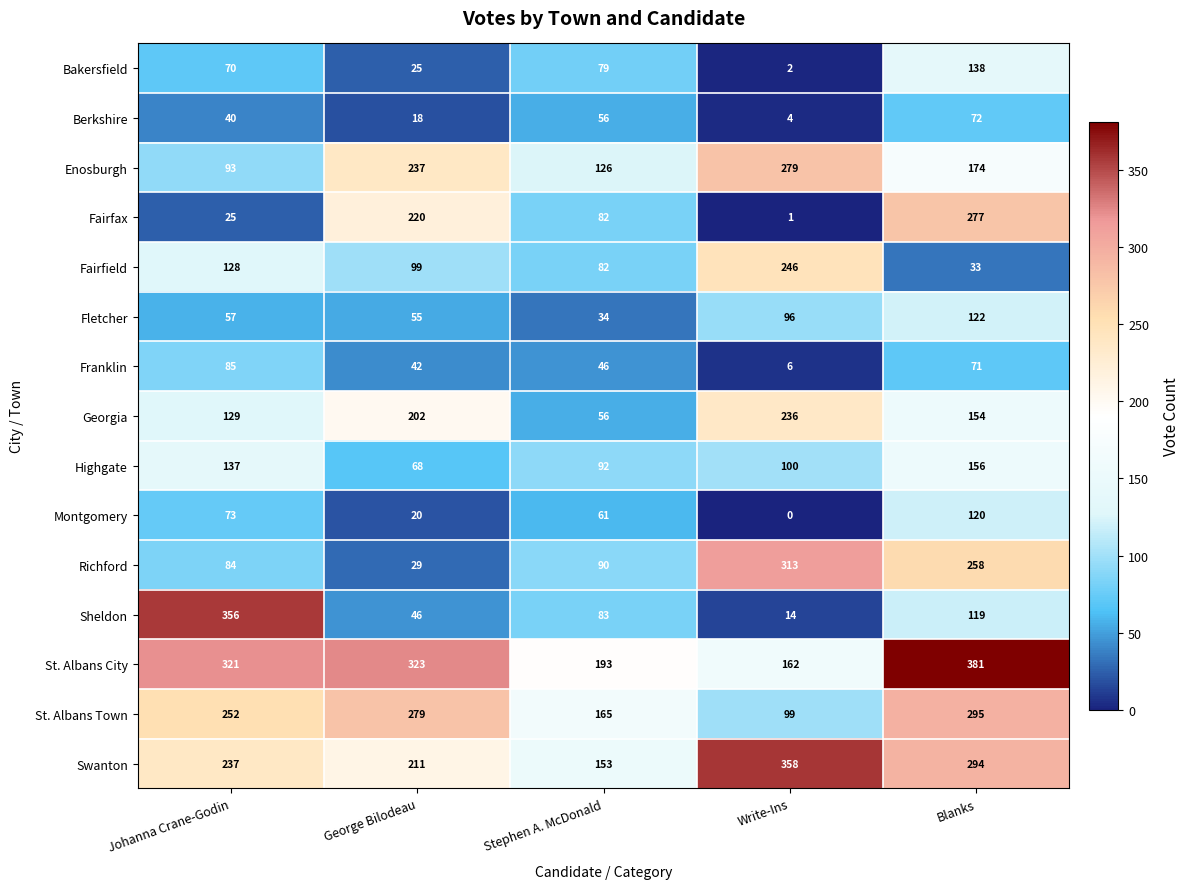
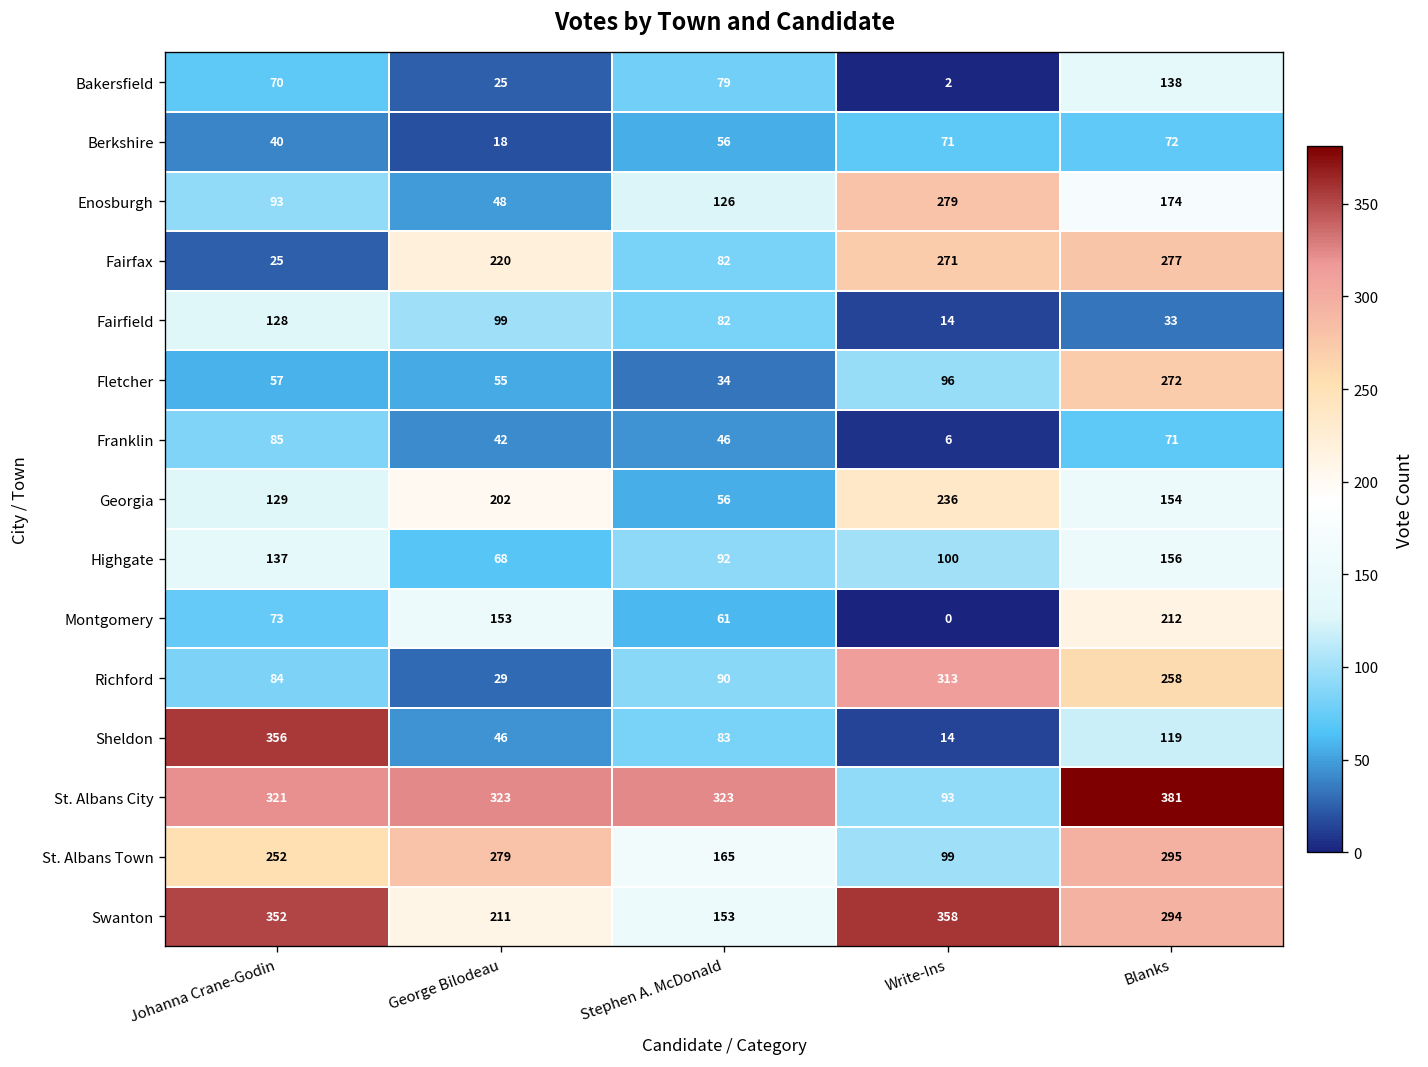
  {
    "Bakersfield": {
      "Johanna Crane-Godin": 70,
      "George Bilodeau": 25,
      "Stephen A. McDonald": 79,
      "Write-Ins": 2,
      "Blanks": 138
    },
    "Berkshire": {
      "Johanna Crane-Godin": 40,
      "George Bilodeau": 18,
      "Stephen A. McDonald": 56,
-     "Write-Ins": 4,
+     "Write-Ins": 71,
      "Blanks": 72
    },
    "Enosburgh": {
      "Johanna Crane-Godin": 93,
-     "George Bilodeau": 237,
+     "George Bilodeau": 48,
      "Stephen A. McDonald": 126,
      "Write-Ins": 279,
      "Blanks": 174
    },
    "Fairfax": {
      "Johanna Crane-Godin": 25,
      "George Bilodeau": 220,
      "Stephen A. McDonald": 82,
-     "Write-Ins": 1,
+     "Write-Ins": 271,
      "Blanks": 277
    },
    "Fairfield": {
      "Johanna Crane-Godin": 128,
      "George Bilodeau": 99,
      "Stephen A. McDonald": 82,
-     "Write-Ins": 246,
+     "Write-Ins": 14,
      "Blanks": 33
    },
    "Fletcher": {
      "Johanna Crane-Godin": 57,
      "George Bilodeau": 55,
      "Stephen A. McDonald": 34,
      "Write-Ins": 96,
-     "Blanks": 122
+     "Blanks": 272
    },
    "Franklin": {
      "Johanna Crane-Godin": 85,
      "George Bilodeau": 42,
      "Stephen A. McDonald": 46,
      "Write-Ins": 6,
      "Blanks": 71
    },
    "Georgia": {
      "Johanna Crane-Godin": 129,
      "George Bilodeau": 202,
      "Stephen A. McDonald": 56,
      "Write-Ins": 236,
      "Blanks": 154
    },
    "Highgate": {
      "Johanna Crane-Godin": 137,
      "George Bilodeau": 68,
      "Stephen A. McDonald": 92,
      "Write-Ins": 100,
      "Blanks": 156
    },
    "Montgomery": {
      "Johanna Crane-Godin": 73,
-     "George Bilodeau": 20,
+     "George Bilodeau": 153,
      "Stephen A. McDonald": 61,
      "Write-Ins": 0,
-     "Blanks": 120
+     "Blanks": 212
    },
    "Richford": {
      "Johanna Crane-Godin": 84,
      "George Bilodeau": 29,
      "Stephen A. McDonald": 90,
      "Write-Ins": 313,
      "Blanks": 258
    },
    "Sheldon": {
      "Johanna Crane-Godin": 356,
      "George Bilodeau": 46,
      "Stephen A. McDonald": 83,
      "Write-Ins": 14,
      "Blanks": 119
    },
    "St. Albans City": {
      "Johanna Crane-Godin": 321,
      "George Bilodeau": 323,
-     "Stephen A. McDonald": 193,
-     "Write-Ins": 162,
+     "Stephen A. McDonald": 323,
+     "Write-Ins": 93,
      "Blanks": 381
    },
    "St. Albans Town": {
      "Johanna Crane-Godin": 252,
      "George Bilodeau": 279,
      "Stephen A. McDonald": 165,
      "Write-Ins": 99,
      "Blanks": 295
    },
    "Swanton": {
-     "Johanna Crane-Godin": 237,
+     "Johanna Crane-Godin": 352,
      "George Bilodeau": 211,
      "Stephen A. McDonald": 153,
      "Write-Ins": 358,
      "Blanks": 294
    }
  }
